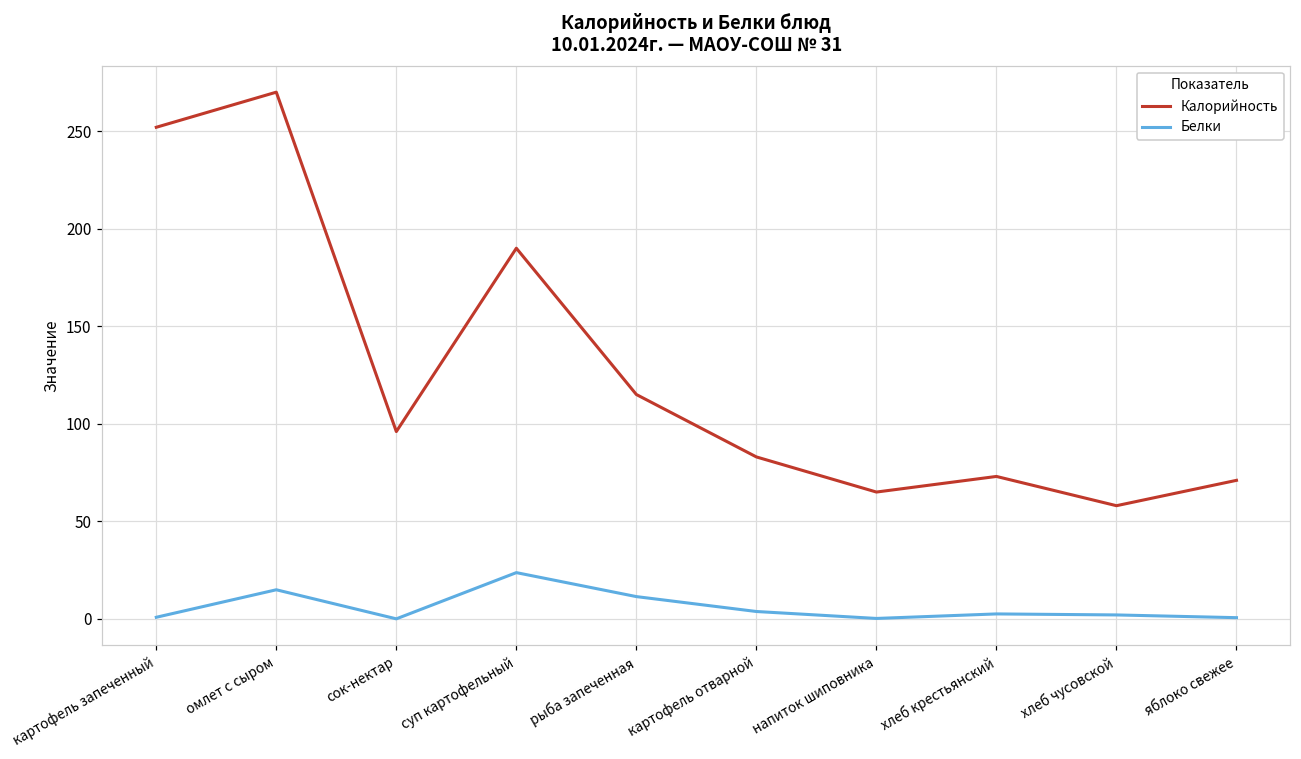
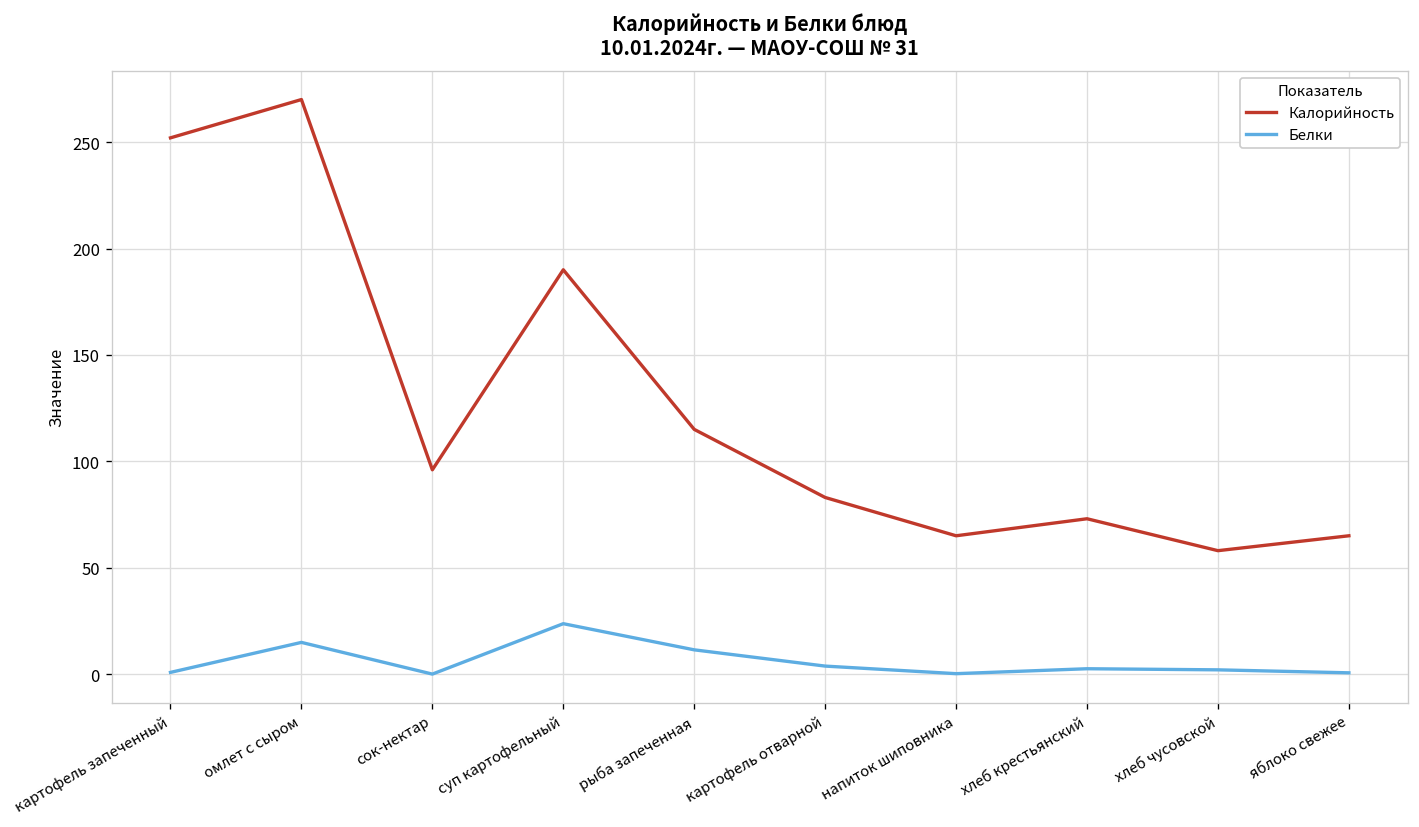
  {
    "Калорийность": {
      "картофель запеченный": 252,
      "омлет с сыром": 270,
      "сок-нектар": 96,
      "суп картофельный": 190,
      "рыба запеченная": 115,
      "картофель отварной": 83,
      "напиток шиповника": 65,
      "хлеб крестьянский": 73,
      "хлеб чусовской": 58,
-     "яблоко свежее": 71
+     "яблоко свежее": 65
    },
    "Белки": {
      "картофель запеченный": 1,
      "омлет с сыром": 15,
      "сок-нектар": 0,
      "суп картофельный": 24,
      "рыба запеченная": 11,
      "картофель отварной": 4,
      "напиток шиповника": 0,
      "хлеб крестьянский": 3,
      "хлеб чусовской": 2,
      "яблоко свежее": 1
    }
  }
